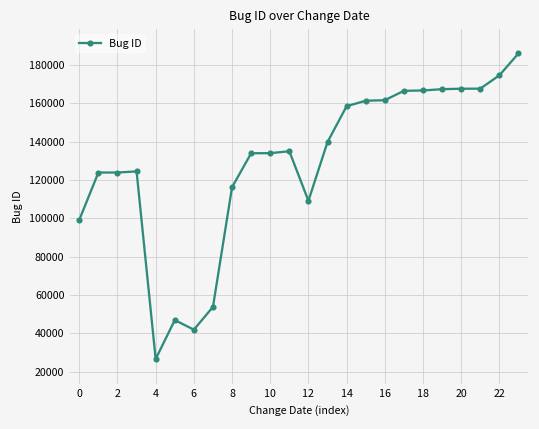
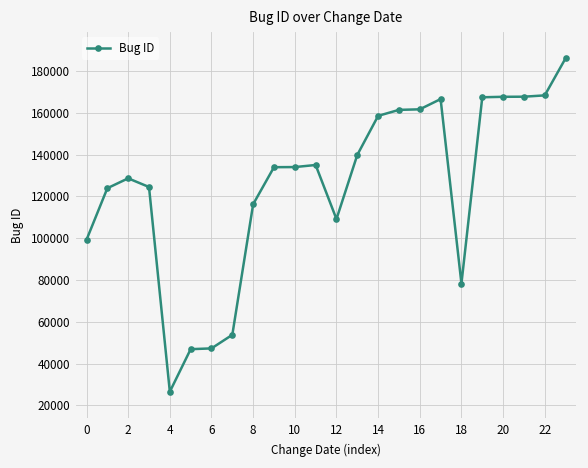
  {
    "0": 99000,
-   "2": 124000,
+   "2": 129000,
    "4": 27000,
-   "6": 42000,
+   "6": 47000,
    "8": 116000,
    "10": 134000,
    "12": 109000,
    "14": 158000,
    "16": 162000,
-   "18": 167000,
+   "18": 78000,
    "20": 168000,
-   "22": 175000
+   "22": 168000
  }
